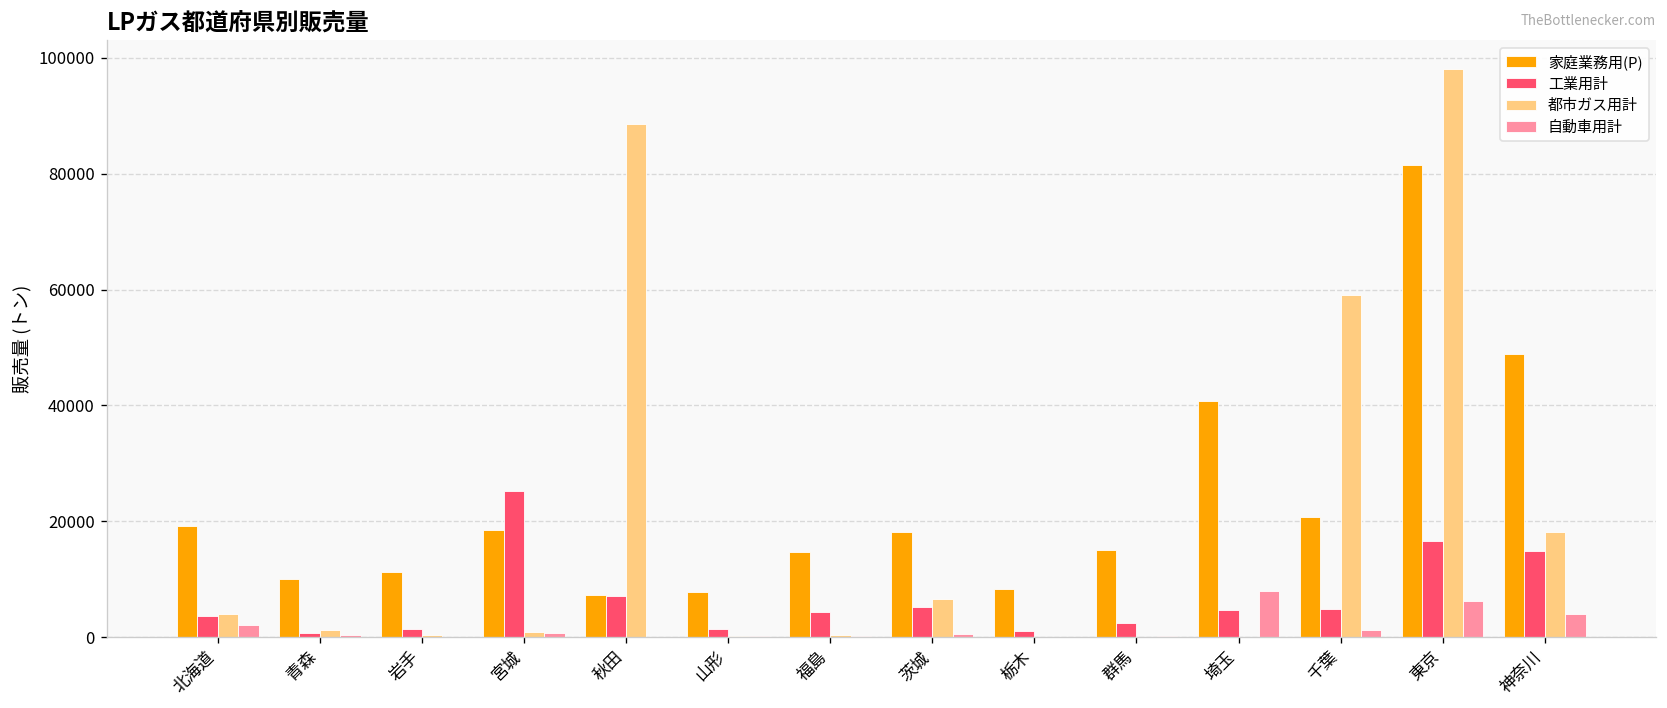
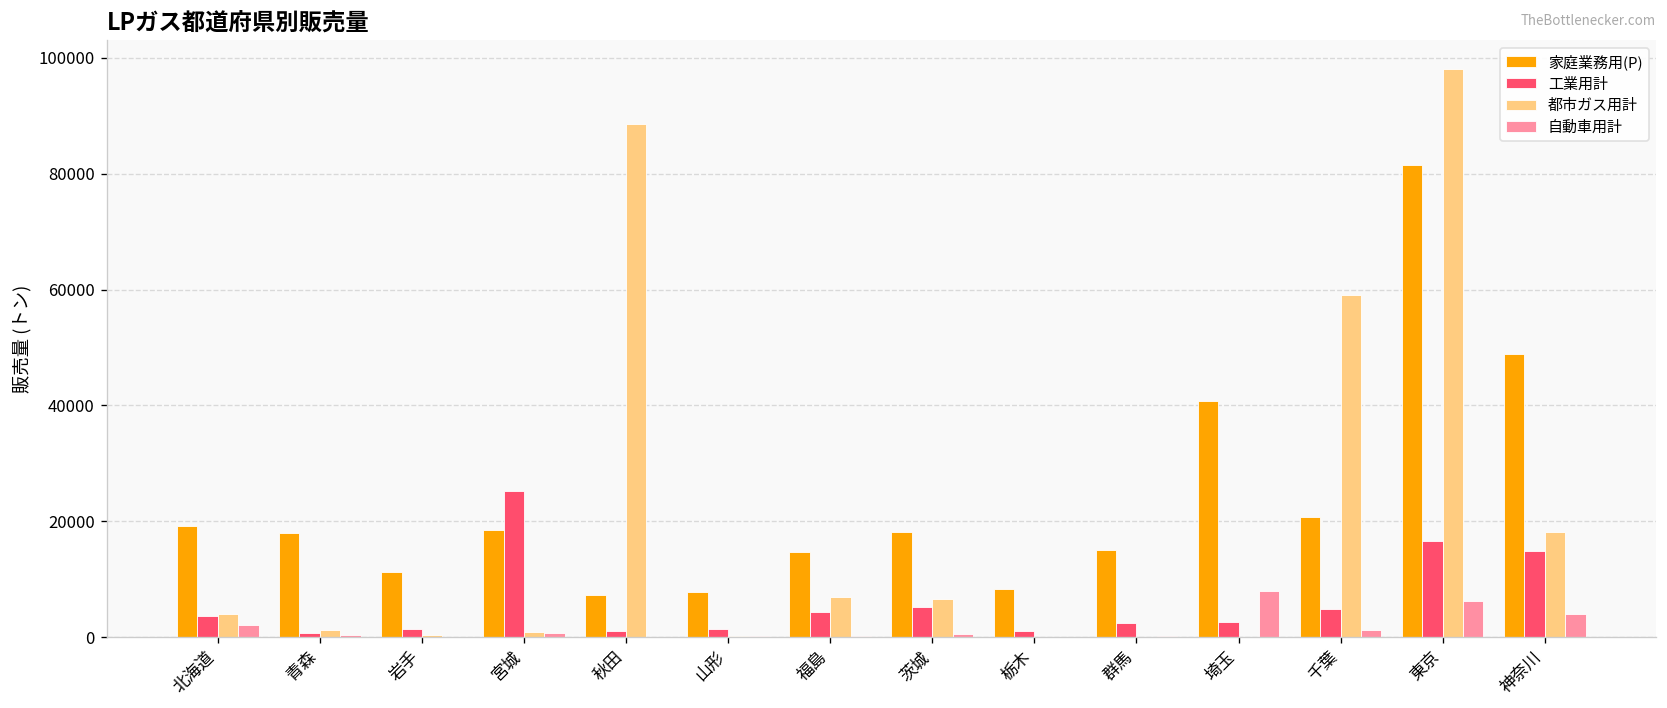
  {
    "家庭業務用(P)": {
      "北海道": 19000,
-     "青森": 10000,
+     "青森": 18000,
      "岩手": 11000,
      "宮城": 19000,
      "秋田": 7000,
      "山形": 8000,
      "福島": 15000,
      "茨城": 18000,
      "栃木": 8000,
      "群馬": 15000,
      "埼玉": 41000,
      "千葉": 21000,
      "東京": 81000,
      "神奈川": 49000
    },
    "工業用計": {
      "北海道": 4000,
      "青森": 1000,
      "岩手": 1000,
      "宮城": 25000,
-     "秋田": 7000,
+     "秋田": 1000,
      "山形": 1000,
      "福島": 4000,
      "茨城": 5000,
      "栃木": 1000,
      "群馬": 2000,
-     "埼玉": 5000,
+     "埼玉": 3000,
      "千葉": 5000,
      "東京": 17000,
      "神奈川": 15000
    },
    "都市ガス用計": {
      "北海道": 4000,
      "青森": 1000,
      "宮城": 1000,
      "秋田": 89000,
-     "福島": 0,
+     "福島": 7000,
      "茨城": 7000,
      "千葉": 59000,
      "東京": 98000,
      "神奈川": 18000
    },
    "自動車用計": {
      "北海道": 2000,
      "宮城": 1000,
      "埼玉": 8000,
      "千葉": 1000,
      "東京": 6000,
      "神奈川": 4000
    }
  }
